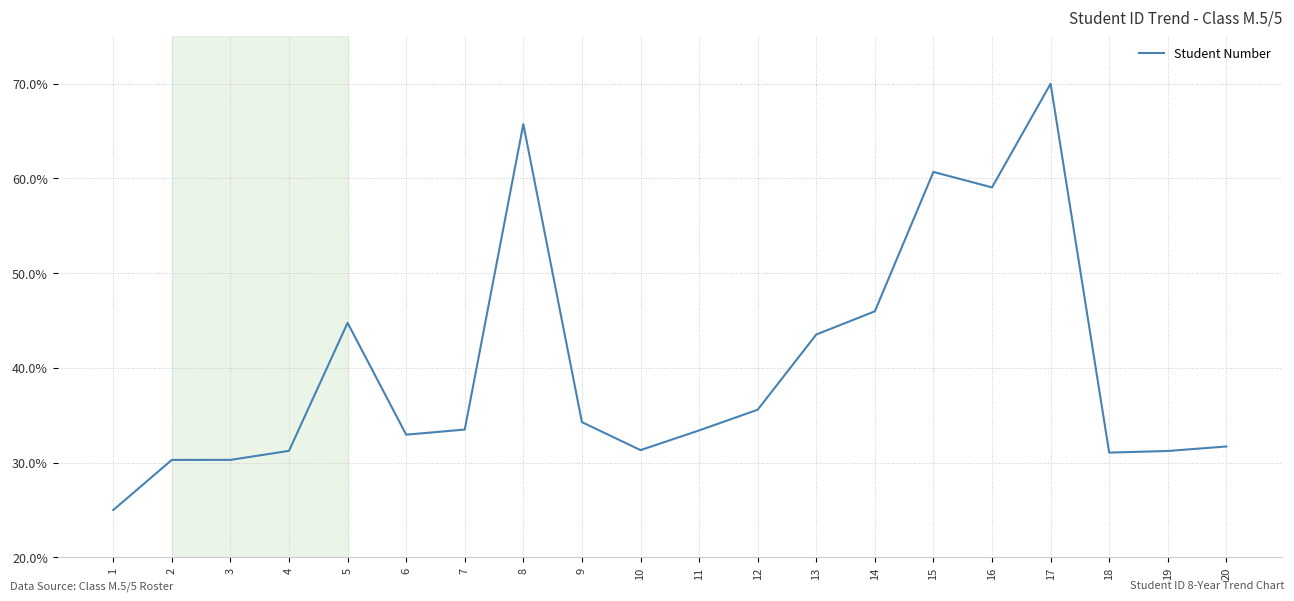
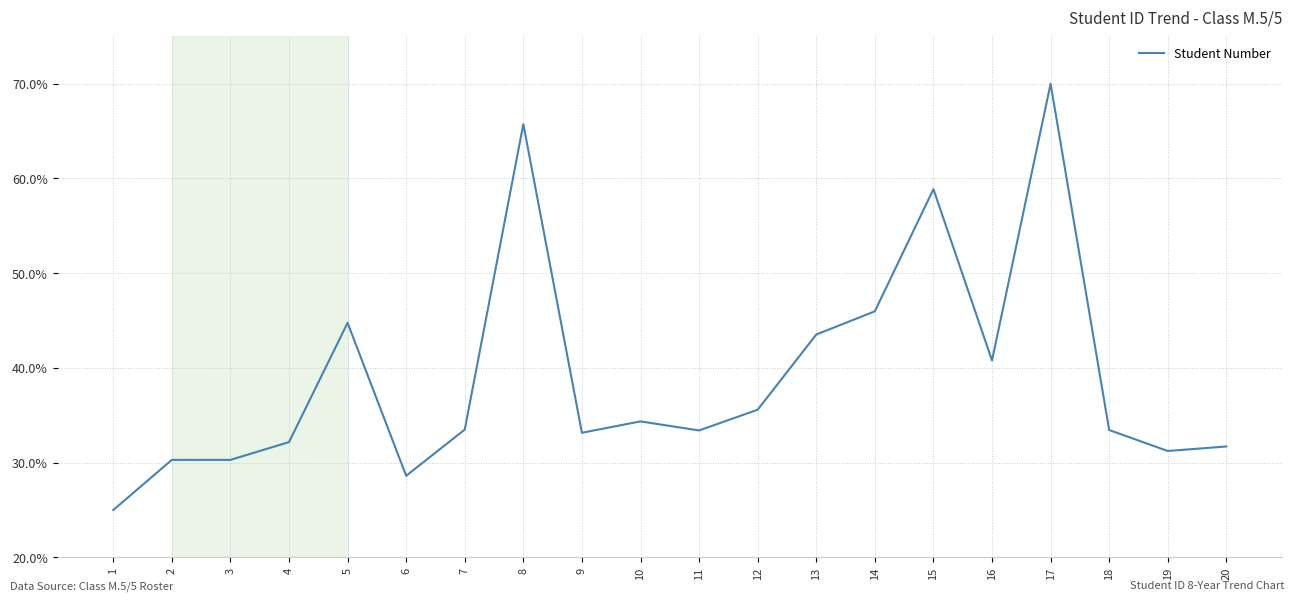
  {
    "1": "25%",
    "2": "30%",
    "3": "30%",
-   "4": "31%",
+   "4": "32%",
    "5": "45%",
-   "6": "33%",
+   "6": "29%",
    "7": "33%",
    "8": "66%",
-   "9": "34%",
-   "10": "31%",
+   "9": "33%",
+   "10": "34%",
    "11": "33%",
    "12": "36%",
    "13": "44%",
    "14": "46%",
-   "15": "61%",
-   "16": "59%",
+   "15": "59%",
+   "16": "41%",
    "17": "70%",
-   "18": "31%",
+   "18": "33%",
    "19": "31%",
    "20": "32%"
  }
